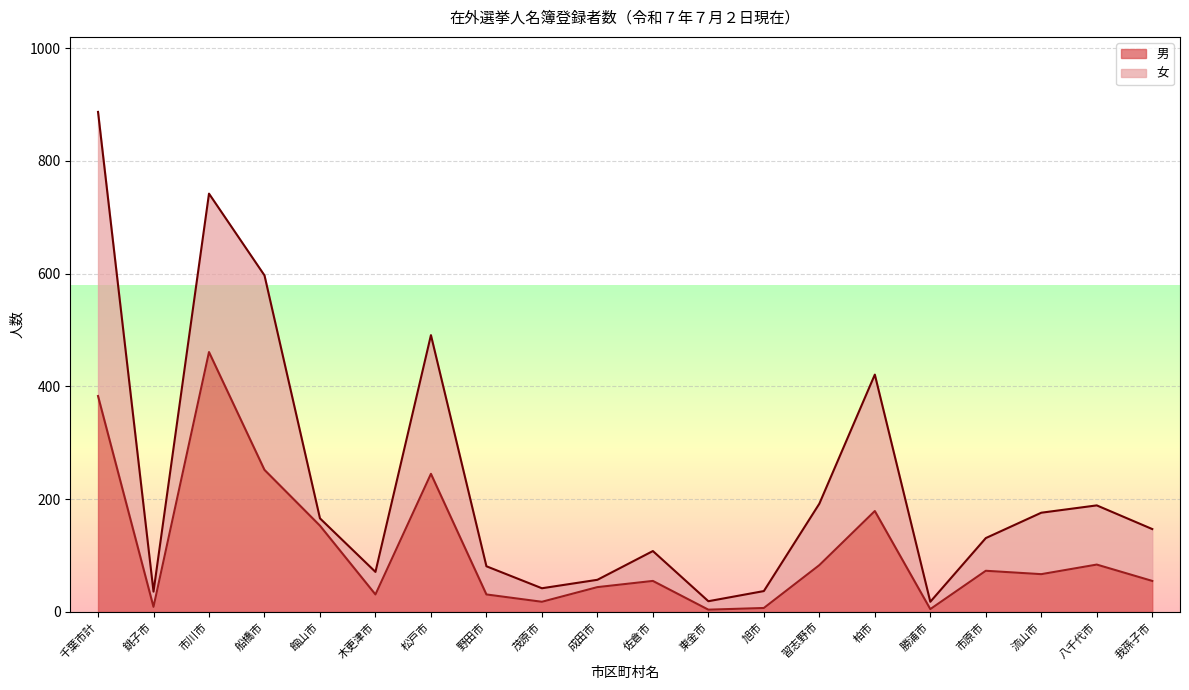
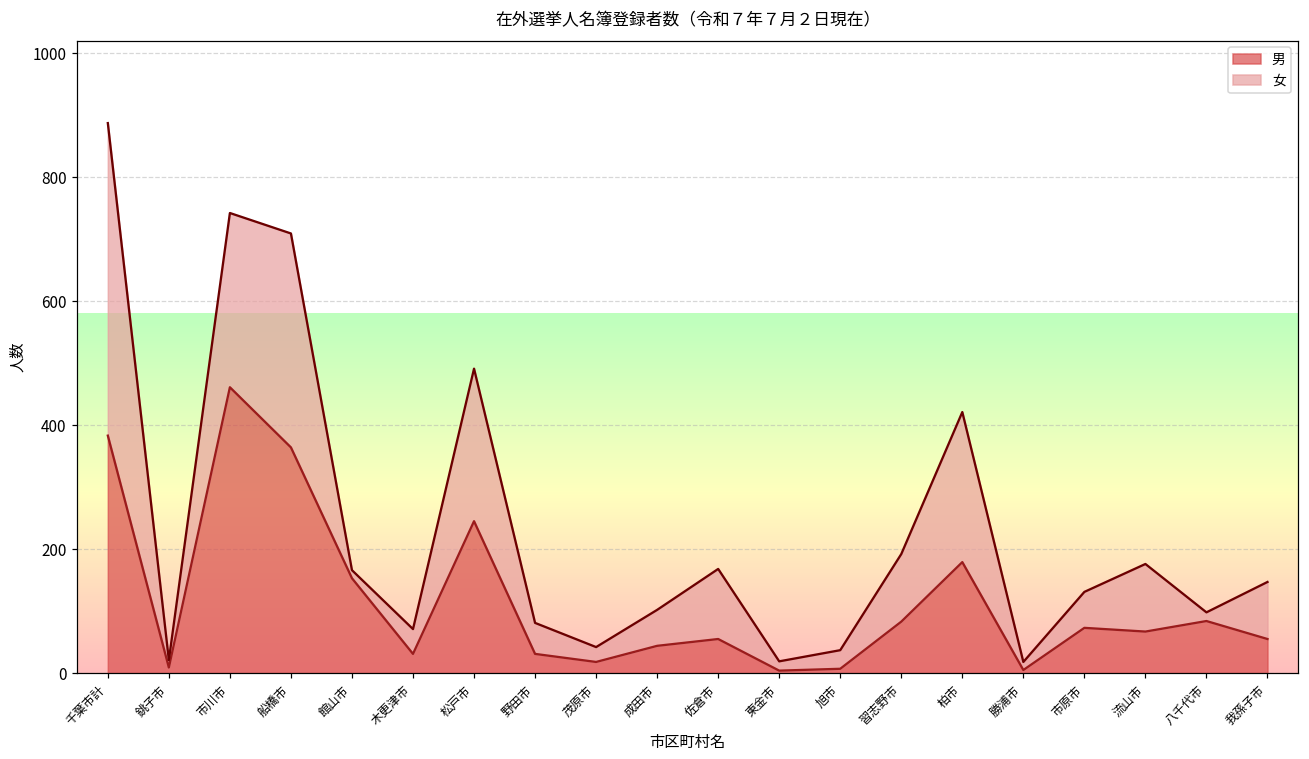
  {
    "男": {
      "千葉市計": 380,
      "銚子市": 10,
      "市川市": 460,
-     "船橋市": 250,
+     "船橋市": 360,
      "館山市": 150,
      "木更津市": 30,
      "松戸市": 250,
      "野田市": 30,
      "茂原市": 20,
      "成田市": 40,
      "佐倉市": 60,
      "東金市": 0,
      "旭市": 10,
      "習志野市": 80,
      "柏市": 180,
      "勝浦市": 10,
      "市原市": 70,
      "流山市": 70,
      "八千代市": 80,
      "我孫子市": 60
    },
    "女": {
      "千葉市計": 500,
-     "銚子市": 30,
+     "銚子市": 10,
      "市川市": 280,
      "船橋市": 350,
      "館山市": 10,
      "木更津市": 40,
      "松戸市": 250,
      "野田市": 50,
      "茂原市": 20,
-     "成田市": 10,
-     "佐倉市": 50,
+     "成田市": 60,
+     "佐倉市": 110,
      "東金市": 20,
      "旭市": 30,
      "習志野市": 110,
      "柏市": 240,
      "勝浦市": 10,
      "市原市": 60,
      "流山市": 110,
-     "八千代市": 110,
+     "八千代市": 10,
      "我孫子市": 90
    }
  }
